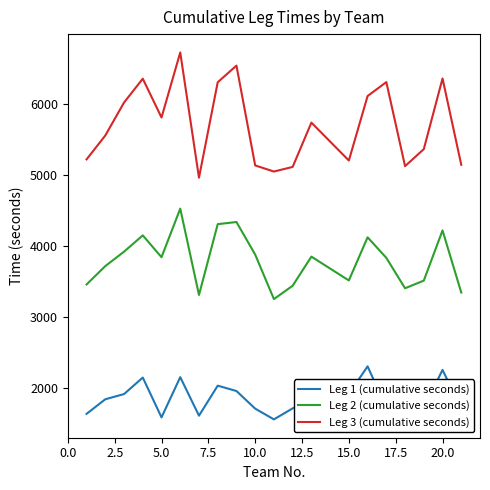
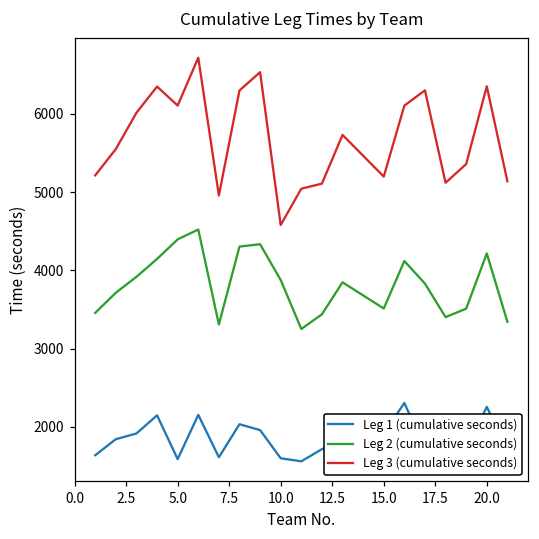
  {
    "Leg 1 (cumulative seconds)": {
      "5.0": 1600,
-     "10.0": 1700,
+     "10.0": 1600,
      "20.0": 2300
    },
    "Leg 2 (cumulative seconds)": {
-     "5.0": 3800,
+     "5.0": 4400,
      "10.0": 3900,
      "15.0": 3500,
      "20.0": 4200
    },
    "Leg 3 (cumulative seconds)": {
-     "5.0": 5800,
-     "10.0": 5100,
+     "5.0": 6100,
+     "10.0": 4600,
      "15.0": 5200,
      "20.0": 6400
    }
  }
